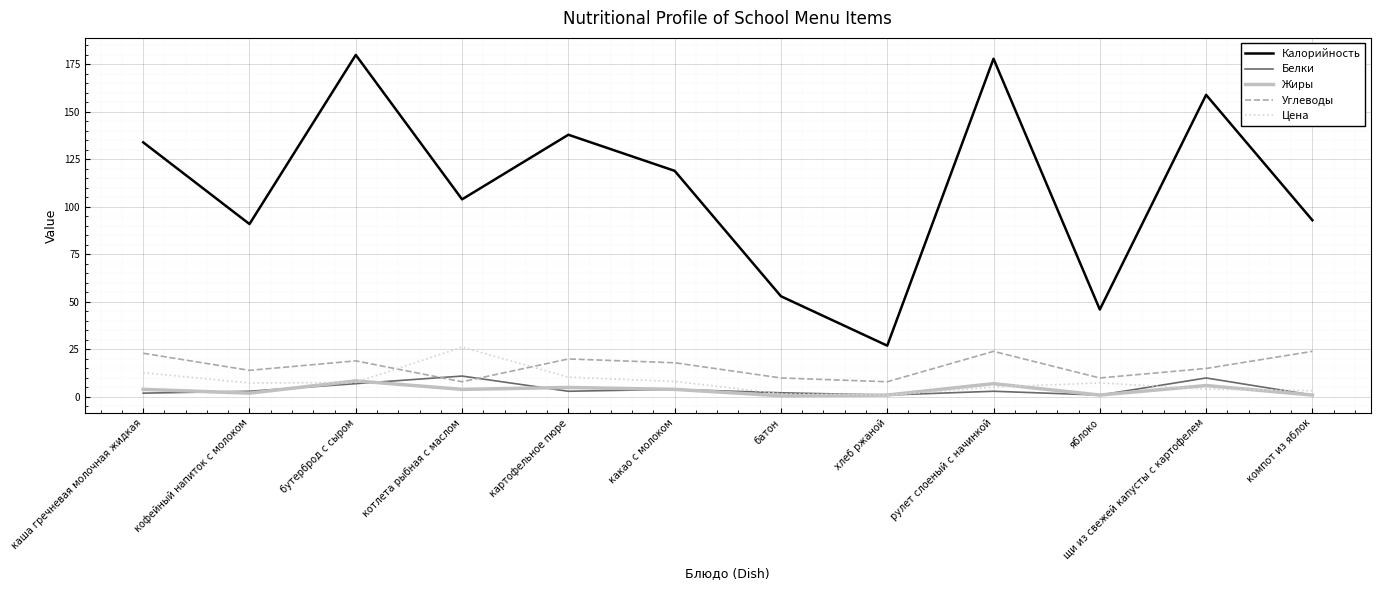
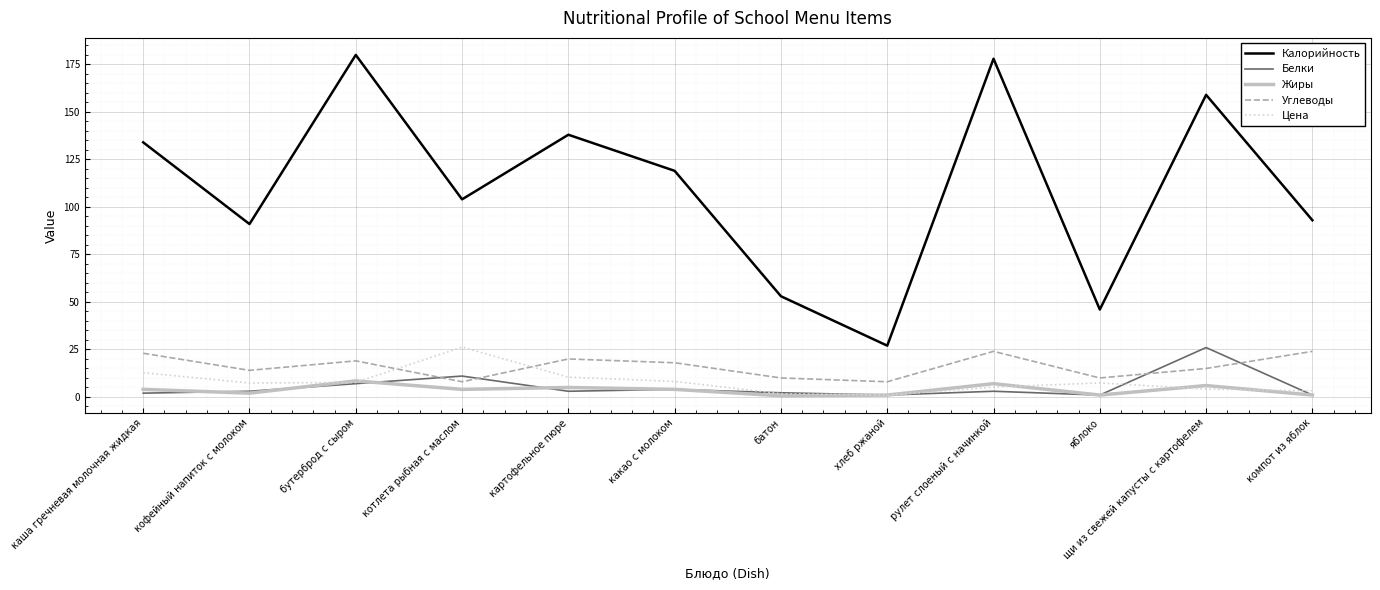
  {
    "Калорийность": {
      "каша гречневая молочная жидкая": 134,
      "кофейный напиток с молоком": 91,
      "бутерброд с сыром": 180,
      "котлета рыбная с маслом": 104,
      "картофельное пюре": 138,
      "какао с молоком": 119,
      "батон": 53,
      "хлеб ржаной": 27,
      "рулет слоеный с начинкой": 178,
      "яблоко": 46,
      "щи из свежей капусты с картофелем": 159,
      "компот из яблок": 93
    },
    "Белки": {
      "каша гречневая молочная жидкая": 2,
      "котлета рыбная с маслом": 11,
      "картофельное пюре": 3,
      "рулет слоеный с начинкой": 3,
-     "щи из свежей капусты с картофелем": 10
+     "щи из свежей капусты с картофелем": 26
    }
  }
